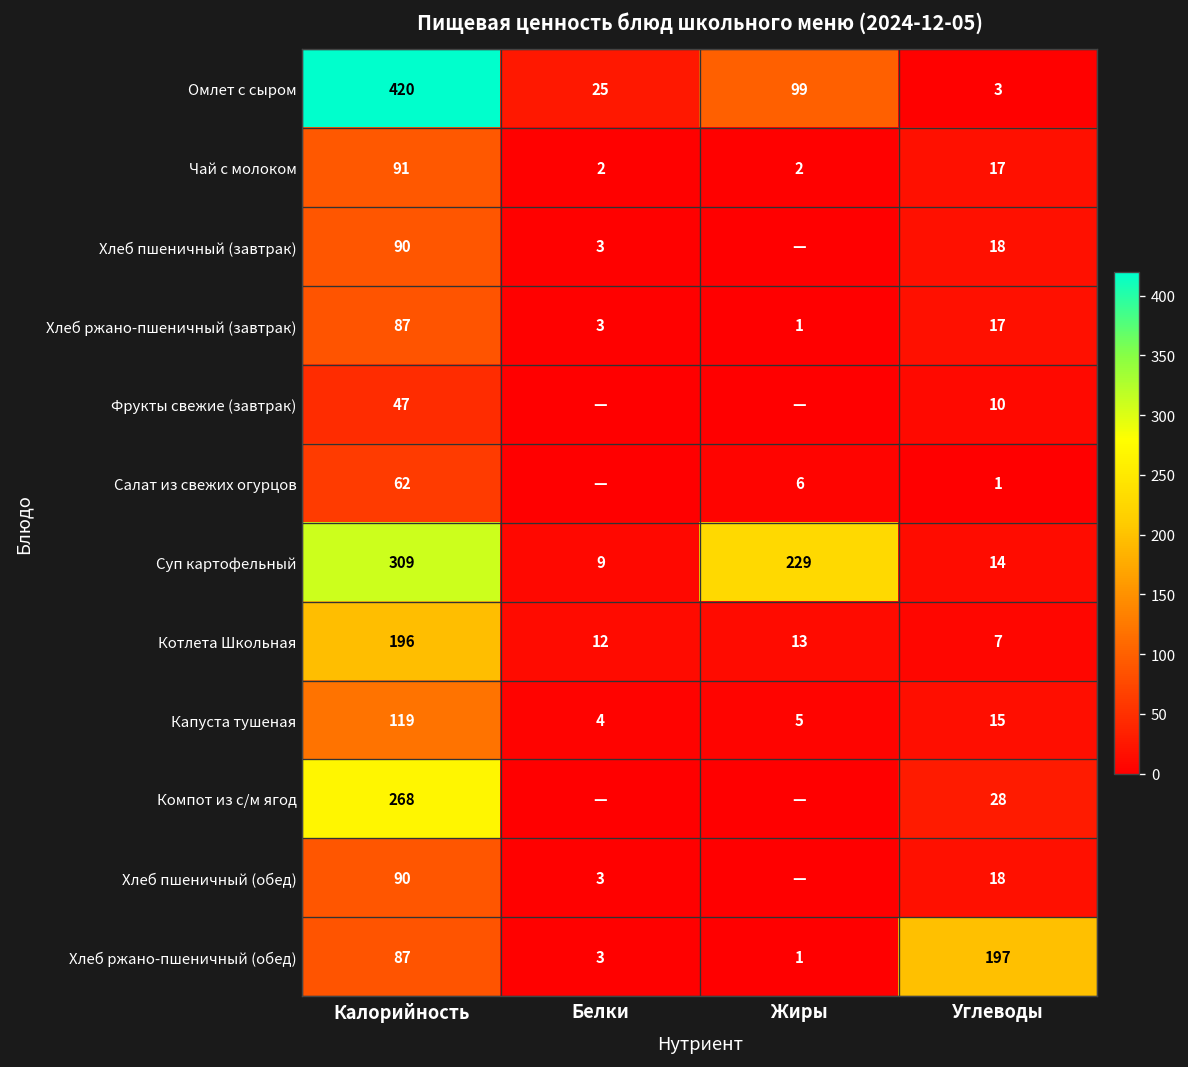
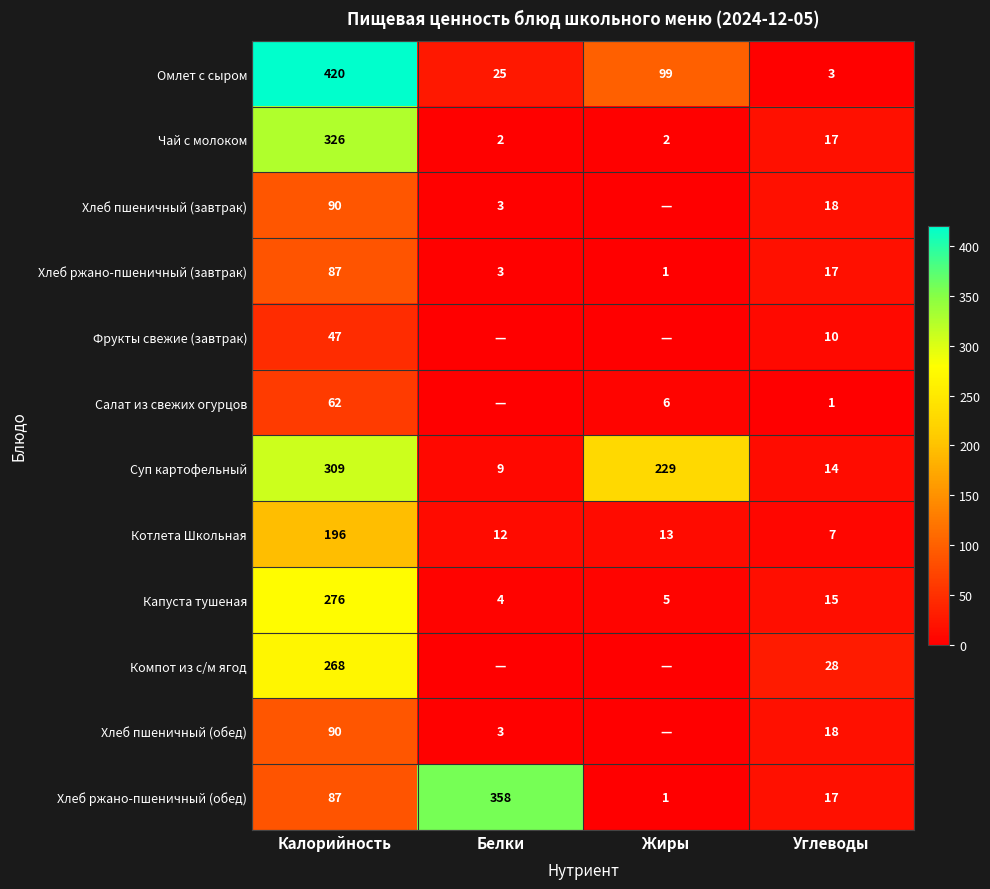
  {
    "Омлет с сыром": {
      "Калорийность": 420,
      "Белки": 25,
      "Жиры": 99,
      "Углеводы": 3
    },
    "Чай с молоком": {
-     "Калорийность": 91,
+     "Калорийность": 326,
      "Белки": 2,
      "Жиры": 2,
      "Углеводы": 17
    },
    "Хлеб пшеничный (завтрак)": {
      "Калорийность": 90,
      "Белки": 3,
      "Углеводы": 18
    },
    "Хлеб ржано-пшеничный (завтрак)": {
      "Калорийность": 87,
      "Белки": 3,
      "Жиры": 1,
      "Углеводы": 17
    },
    "Фрукты свежие (завтрак)": {
      "Калорийность": 47,
      "Углеводы": 10
    },
    "Салат из свежих огурцов": {
      "Калорийность": 62,
      "Жиры": 6,
      "Углеводы": 1
    },
    "Суп картофельный": {
      "Калорийность": 309,
      "Белки": 9,
      "Жиры": 229,
      "Углеводы": 14
    },
    "Котлета Школьная": {
      "Калорийность": 196,
      "Белки": 12,
      "Жиры": 13,
      "Углеводы": 7
    },
    "Капуста тушеная": {
-     "Калорийность": 119,
+     "Калорийность": 276,
      "Белки": 4,
      "Жиры": 5,
      "Углеводы": 15
    },
    "Компот из с/м ягод": {
      "Калорийность": 268,
      "Углеводы": 28
    },
    "Хлеб пшеничный (обед)": {
      "Калорийность": 90,
      "Белки": 3,
      "Углеводы": 18
    },
    "Хлеб ржано-пшеничный (обед)": {
      "Калорийность": 87,
-     "Белки": 3,
+     "Белки": 358,
      "Жиры": 1,
-     "Углеводы": 197
+     "Углеводы": 17
    }
  }
